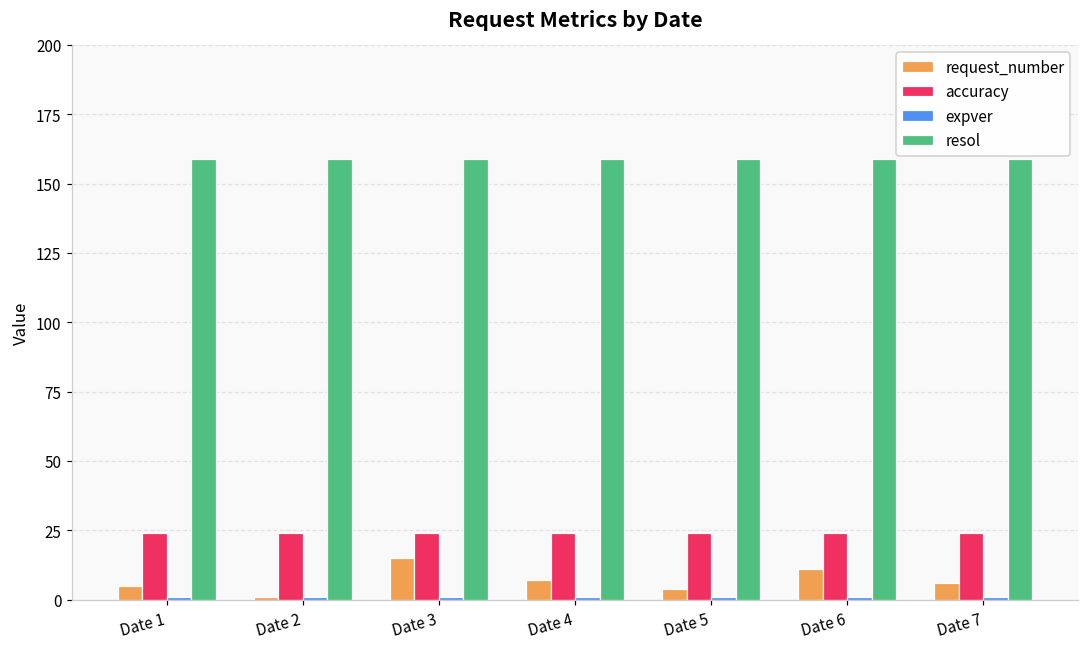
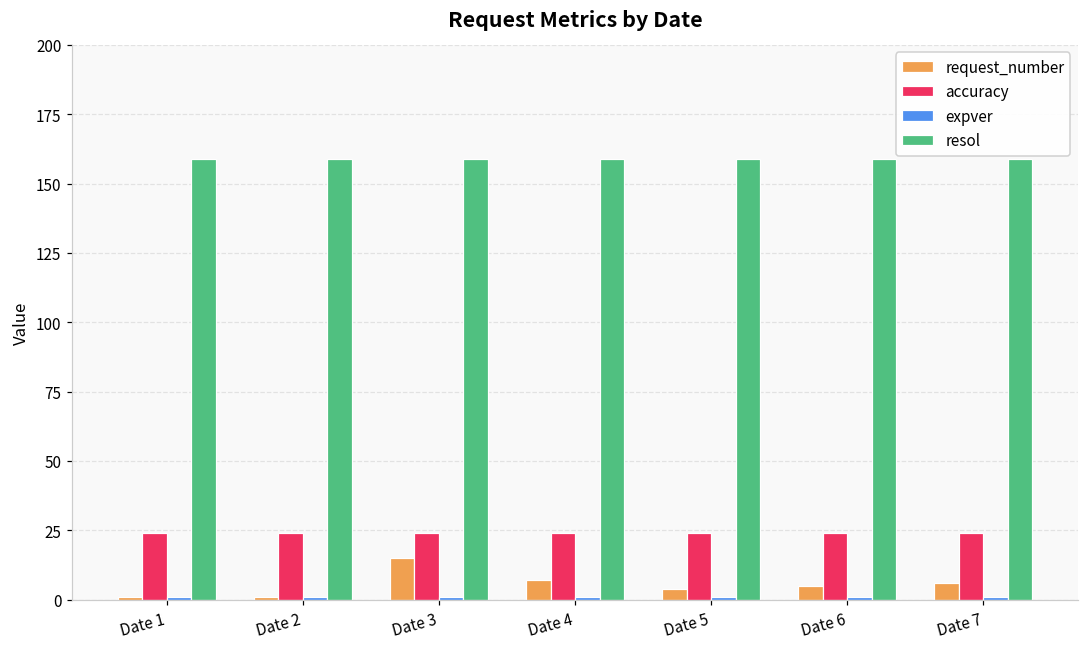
  {
    "request_number": {
-     "Date 1": 5,
+     "Date 1": 1,
      "Date 2": 1,
      "Date 3": 15,
      "Date 4": 7,
      "Date 5": 4,
-     "Date 6": 11,
+     "Date 6": 5,
      "Date 7": 6
    },
    "accuracy": {
      "Date 1": 24,
      "Date 2": 24,
      "Date 3": 24,
      "Date 4": 24,
      "Date 5": 24,
      "Date 6": 24,
      "Date 7": 24
    },
    "expver": {
      "Date 1": 1,
      "Date 2": 1,
      "Date 3": 1,
      "Date 4": 1,
      "Date 5": 1,
      "Date 6": 1,
      "Date 7": 1
    },
    "resol": {
      "Date 1": 159,
      "Date 2": 159,
      "Date 3": 159,
      "Date 4": 159,
      "Date 5": 159,
      "Date 6": 159,
      "Date 7": 159
    }
  }
